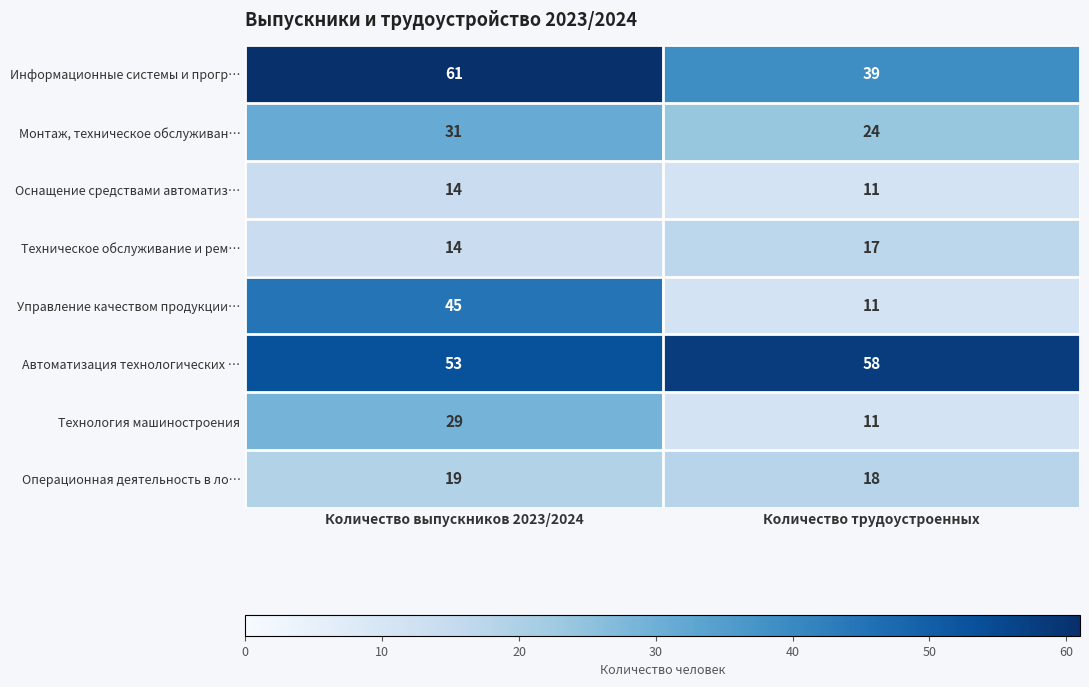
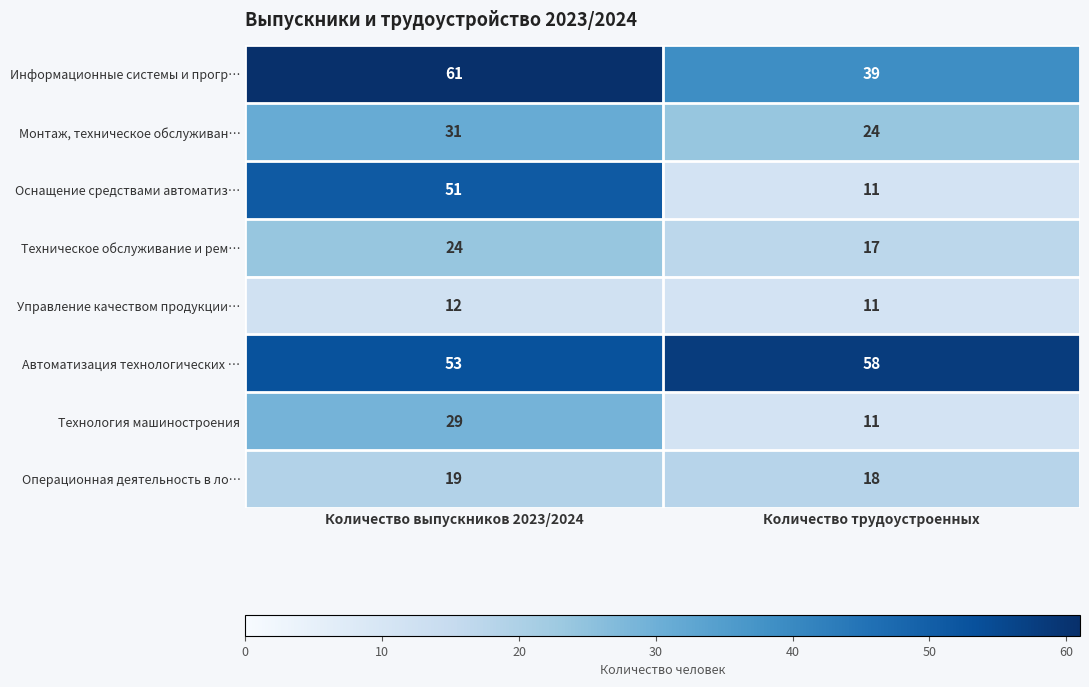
  {
    "Информационные системы и прогр…": {
      "Количество выпускников 2023/2024": 61,
      "Количество трудоустроенных": 39
    },
    "Монтаж, техническое обслуживан…": {
      "Количество выпускников 2023/2024": 31,
      "Количество трудоустроенных": 24
    },
    "Оснащение средствами автоматиз…": {
-     "Количество выпускников 2023/2024": 14,
+     "Количество выпускников 2023/2024": 51,
      "Количество трудоустроенных": 11
    },
    "Техническое обслуживание и рем…": {
-     "Количество выпускников 2023/2024": 14,
+     "Количество выпускников 2023/2024": 24,
      "Количество трудоустроенных": 17
    },
    "Управление качеством продукции…": {
-     "Количество выпускников 2023/2024": 45,
+     "Количество выпускников 2023/2024": 12,
      "Количество трудоустроенных": 11
    },
    "Автоматизация технологических …": {
      "Количество выпускников 2023/2024": 53,
      "Количество трудоустроенных": 58
    },
    "Технология машиностроения": {
      "Количество выпускников 2023/2024": 29,
      "Количество трудоустроенных": 11
    },
    "Операционная деятельность в ло…": {
      "Количество выпускников 2023/2024": 19,
      "Количество трудоустроенных": 18
    }
  }
